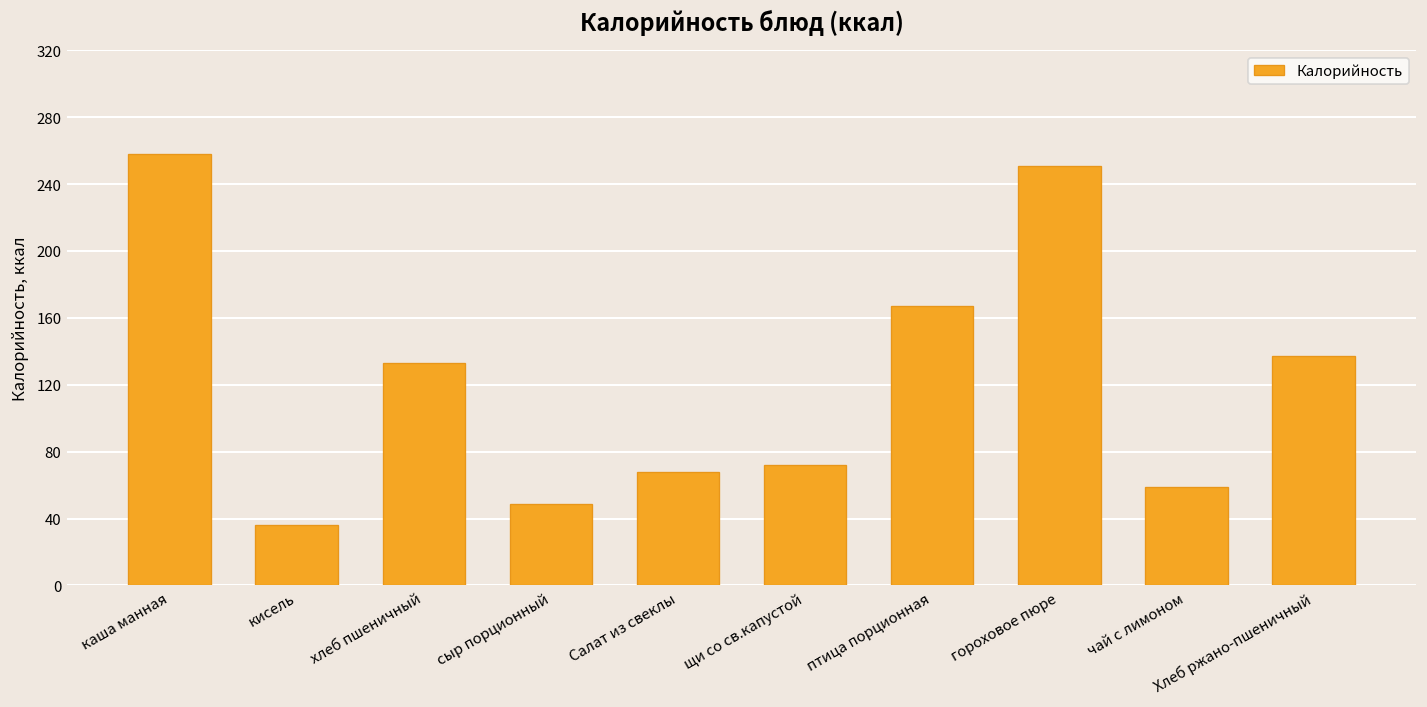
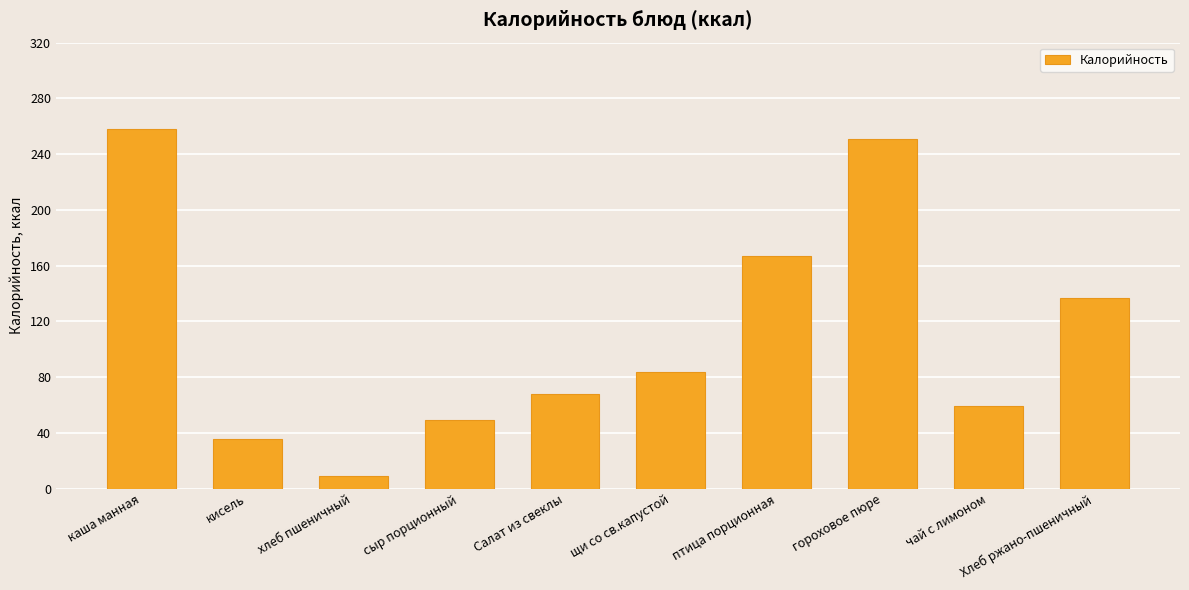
  {
    "каша манная": 258,
    "кисель": 36,
-   "хлеб пшеничный": 133,
+   "хлеб пшеничный": 9,
    "сыр порционный": 49,
    "Салат из свеклы": 68,
-   "щи со св.капустой": 72,
+   "щи со св.капустой": 84,
    "птица порционная": 167,
    "гороховое пюре": 251,
    "чай с лимоном": 59,
    "Хлеб ржано-пшеничный": 137
  }
